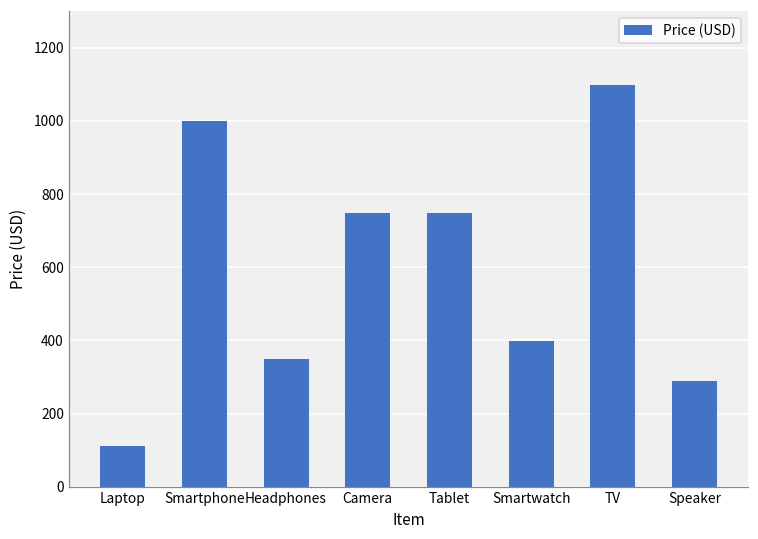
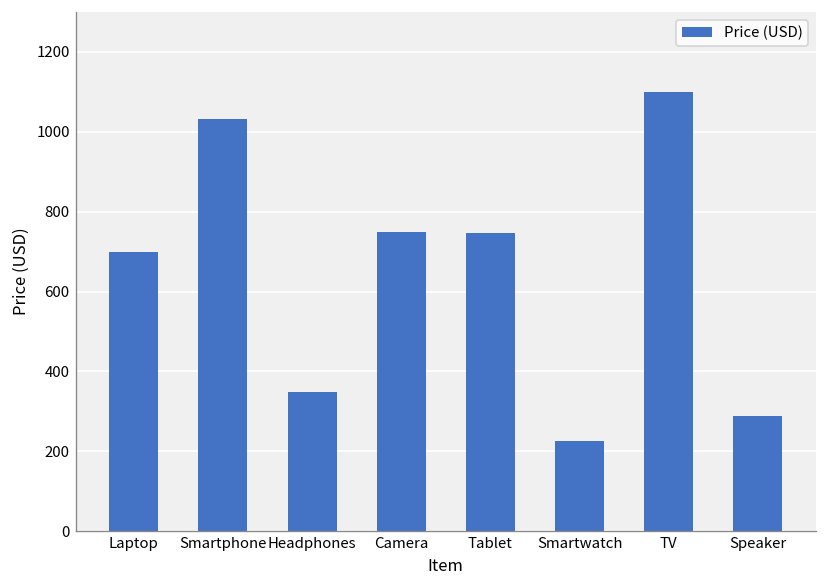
  {
-   "Laptop": 110,
-   "Smartphone": 1000,
+   "Laptop": 700,
+   "Smartphone": 1030,
    "Headphones": 350,
    "Camera": 750,
    "Tablet": 750,
-   "Smartwatch": 400,
+   "Smartwatch": 230,
    "TV": 1100,
    "Speaker": 290
  }
